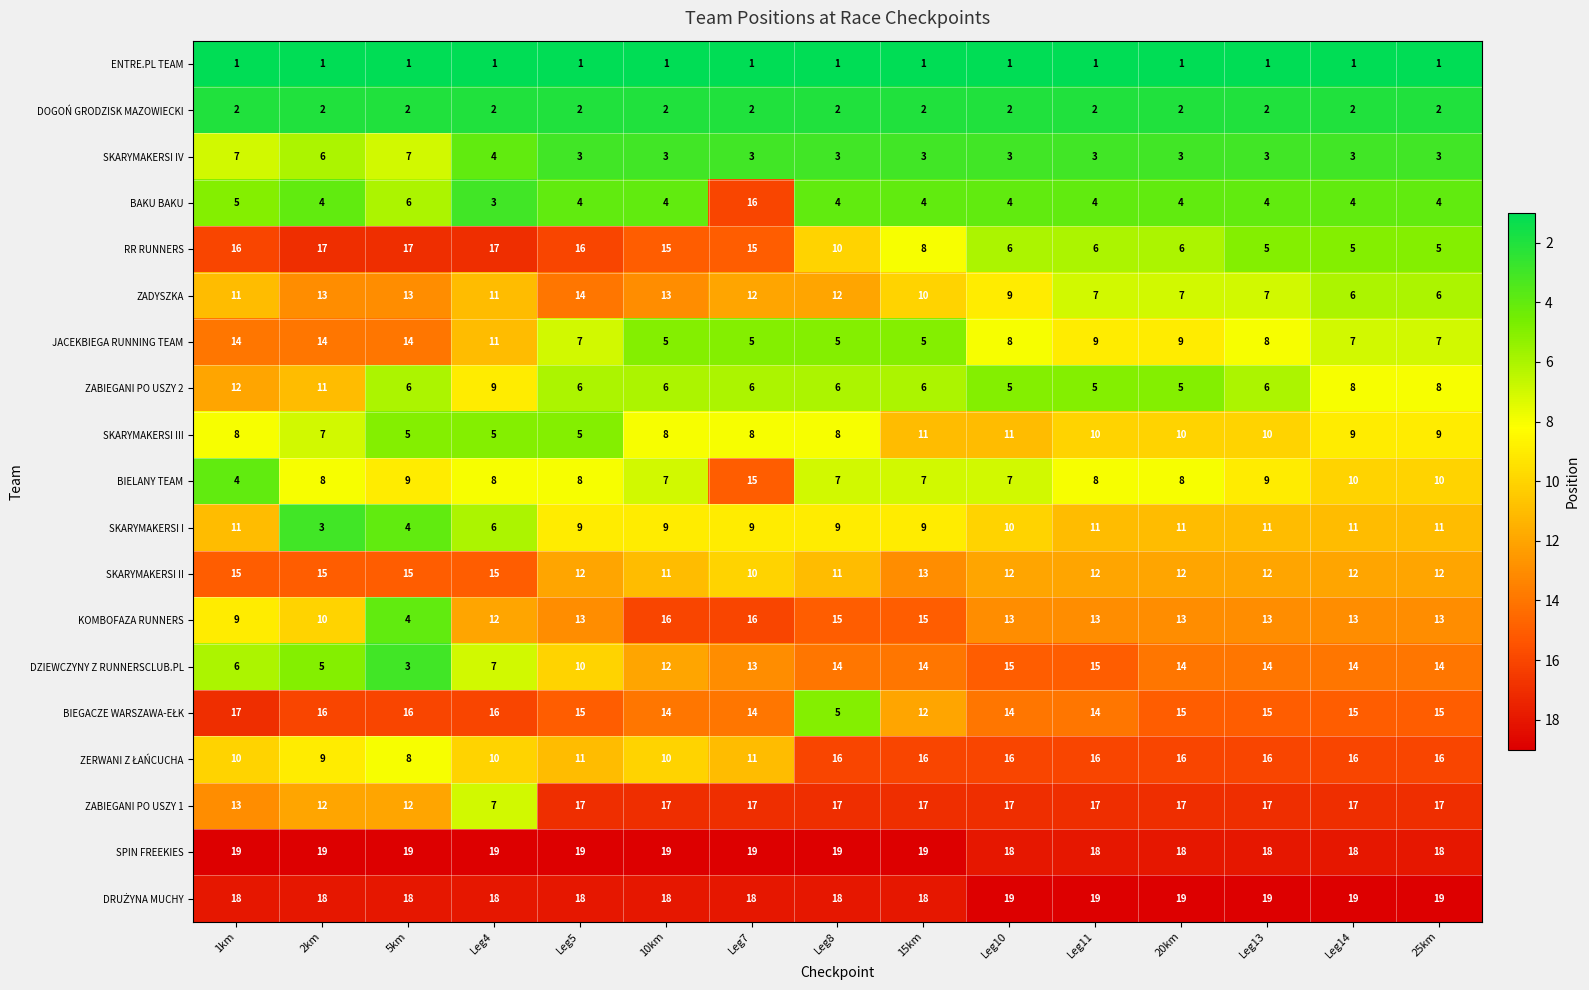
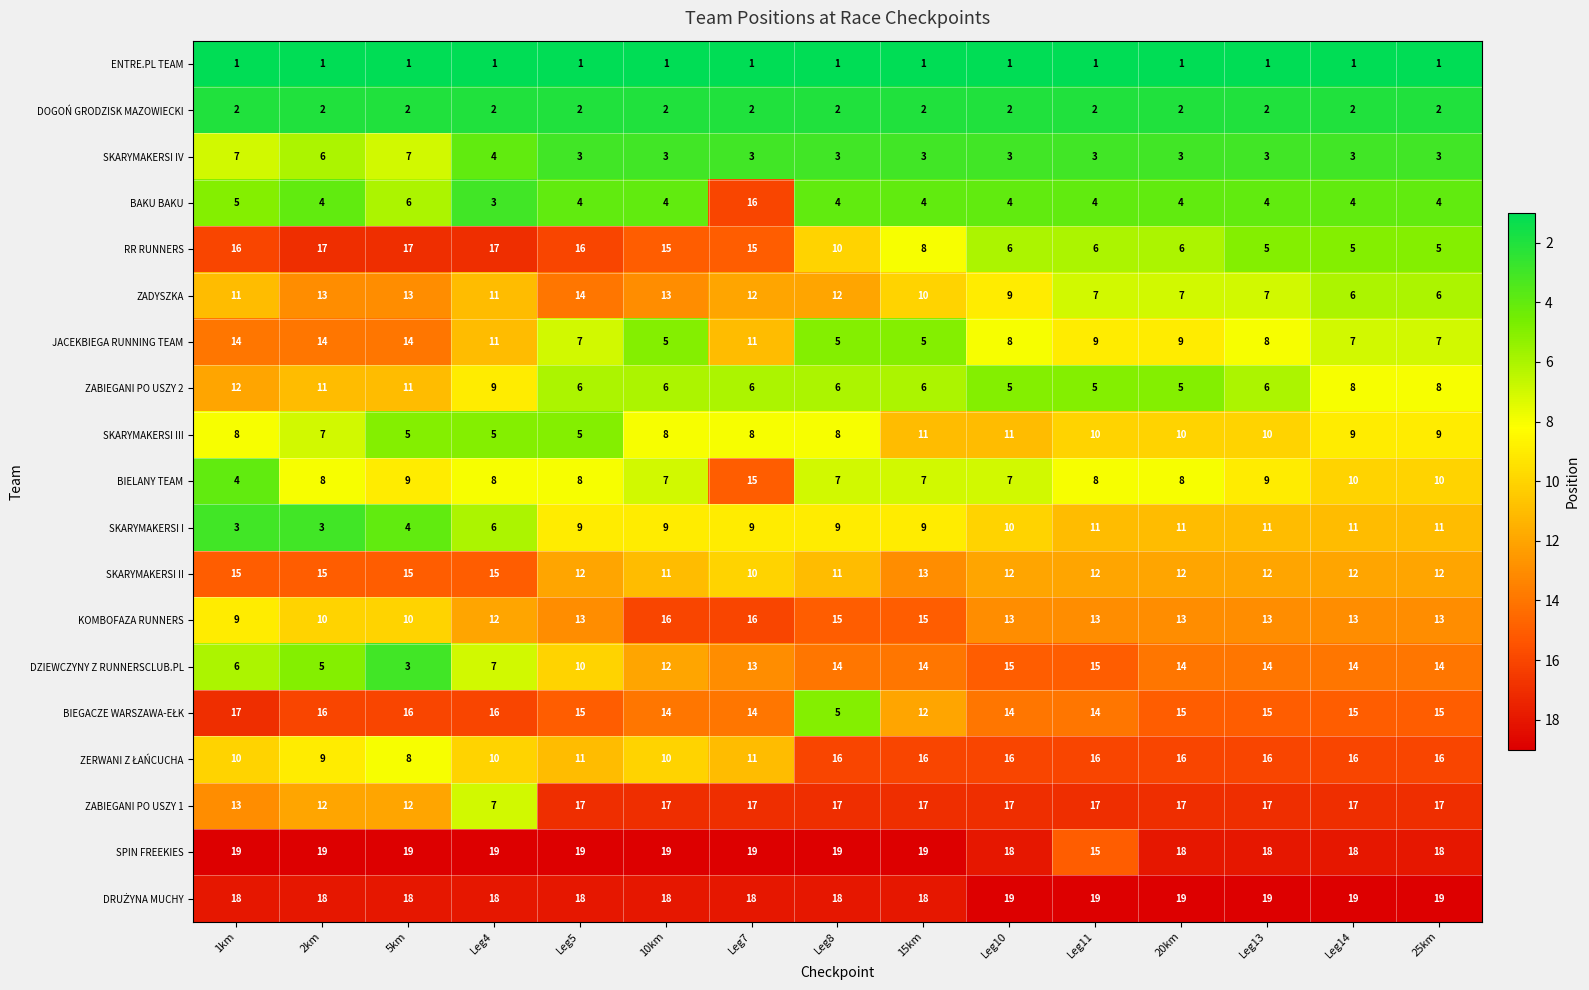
  {
    "JACEKBIEGA RUNNING TEAM": {
      "1km": 14,
      "2km": 14,
      "5km": 14,
      "Leg4": 11,
      "Leg5": 7,
      "10km": 5,
-     "Leg7": 5,
+     "Leg7": 11,
      "Leg8": 5,
      "15km": 5,
      "Leg10": 8,
      "Leg11": 9,
      "20km": 9,
      "Leg13": 8,
      "Leg14": 7,
      "25km": 7
    },
    "ZABIEGANI PO USZY 2": {
      "1km": 12,
      "2km": 11,
-     "5km": 6,
+     "5km": 11,
      "Leg4": 9,
      "Leg5": 6,
      "10km": 6,
      "Leg7": 6,
      "Leg8": 6,
      "15km": 6,
      "Leg10": 5,
      "Leg11": 5,
      "20km": 5,
      "Leg13": 6,
      "Leg14": 8,
      "25km": 8
    },
    "SKARYMAKERSI I": {
-     "1km": 11,
+     "1km": 3,
      "2km": 3,
      "5km": 4,
      "Leg4": 6,
      "Leg5": 9,
      "10km": 9,
      "Leg7": 9,
      "Leg8": 9,
      "15km": 9,
      "Leg10": 10,
      "Leg11": 11,
      "20km": 11,
      "Leg13": 11,
      "Leg14": 11,
      "25km": 11
    },
    "KOMBOFAZA RUNNERS": {
      "1km": 9,
      "2km": 10,
-     "5km": 4,
+     "5km": 10,
      "Leg4": 12,
      "Leg5": 13,
      "10km": 16,
      "Leg7": 16,
      "Leg8": 15,
      "15km": 15,
      "Leg10": 13,
      "Leg11": 13,
      "20km": 13,
      "Leg13": 13,
      "Leg14": 13,
      "25km": 13
    },
    "SPIN FREEKIES": {
      "1km": 19,
      "2km": 19,
      "5km": 19,
      "Leg4": 19,
      "Leg5": 19,
      "10km": 19,
      "Leg7": 19,
      "Leg8": 19,
      "15km": 19,
      "Leg10": 18,
-     "Leg11": 18,
+     "Leg11": 15,
      "20km": 18,
      "Leg13": 18,
      "Leg14": 18,
      "25km": 18
    }
  }
